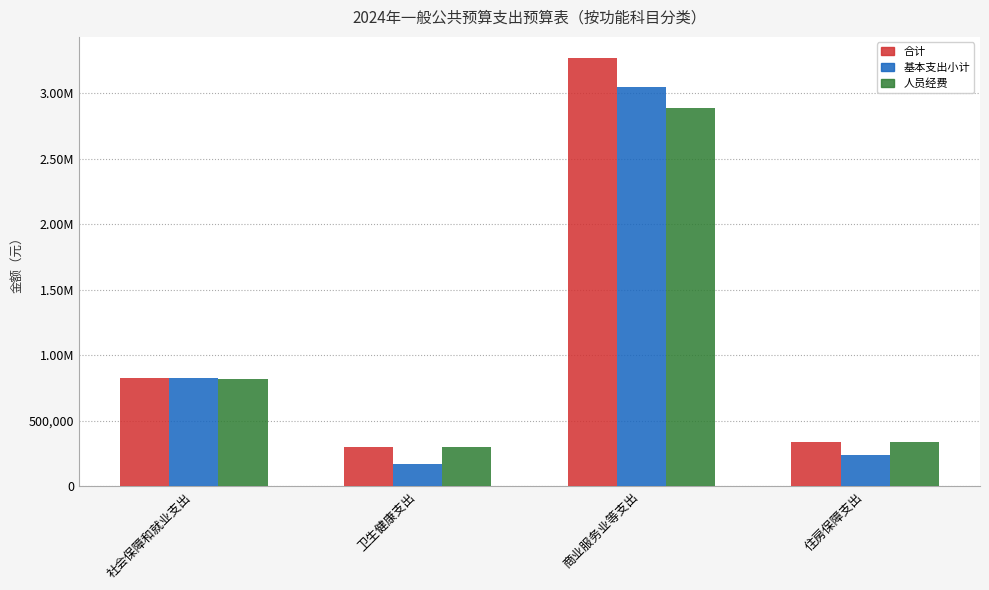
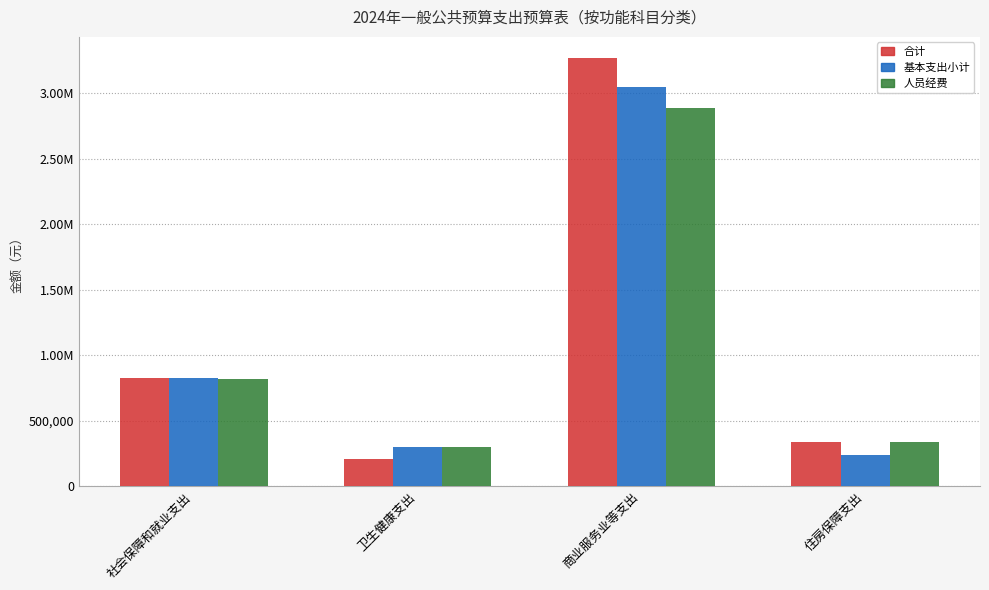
  {
    "合计": {
      "社会保障和就业支出": "830,000",
-     "卫生健康支出": "300,000",
+     "卫生健康支出": "210,000",
      "商业服务业等支出": "3,270,000",
      "住房保障支出": "340,000"
    },
    "基本支出小计": {
      "社会保障和就业支出": "830,000",
-     "卫生健康支出": "170,000",
+     "卫生健康支出": "300,000",
      "商业服务业等支出": "3,050,000",
      "住房保障支出": "240,000"
    },
    "人员经费": {
      "社会保障和就业支出": "820,000",
      "卫生健康支出": "300,000",
      "商业服务业等支出": "2,890,000",
      "住房保障支出": "340,000"
    }
  }
